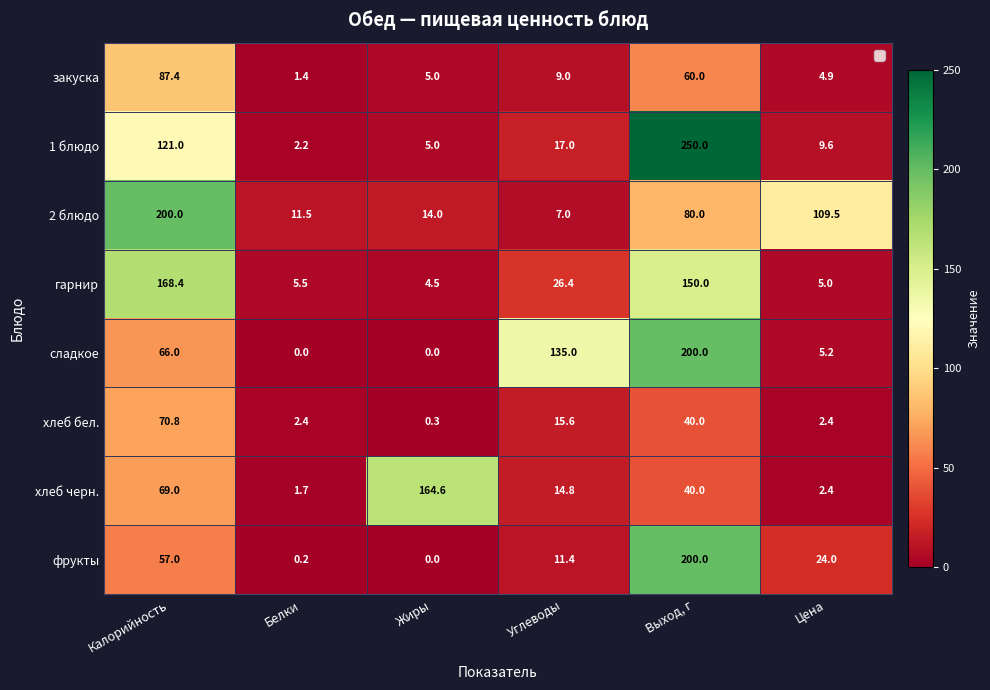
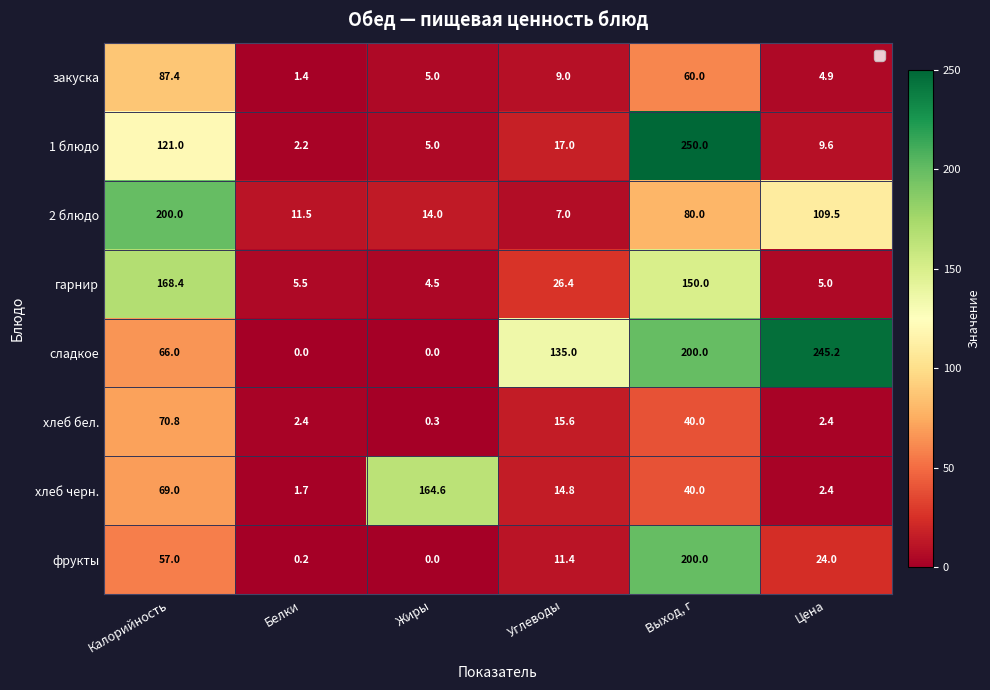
  {
    "закуска": {
      "Калорийность": 87.4,
      "Белки": 1.4,
      "Жиры": 5.0,
      "Углеводы": 9.0,
      "Выход, г": 60.0,
      "Цена": 4.9
    },
    "1 блюдо": {
      "Калорийность": 121.0,
      "Белки": 2.2,
      "Жиры": 5.0,
      "Углеводы": 17.0,
      "Выход, г": 250.0,
      "Цена": 9.6
    },
    "2 блюдо": {
      "Калорийность": 200.0,
      "Белки": 11.5,
      "Жиры": 14.0,
      "Углеводы": 7.0,
      "Выход, г": 80.0,
      "Цена": 109.5
    },
    "гарнир": {
      "Калорийность": 168.4,
      "Белки": 5.5,
      "Жиры": 4.5,
      "Углеводы": 26.4,
      "Выход, г": 150.0,
      "Цена": 5.0
    },
    "сладкое": {
      "Калорийность": 66.0,
      "Белки": 0.0,
      "Жиры": 0.0,
      "Углеводы": 135.0,
      "Выход, г": 200.0,
-     "Цена": 5.2
+     "Цена": 245.2
    },
    "хлеб бел.": {
      "Калорийность": 70.8,
      "Белки": 2.4,
      "Жиры": 0.3,
      "Углеводы": 15.6,
      "Выход, г": 40.0,
      "Цена": 2.4
    },
    "хлеб черн.": {
      "Калорийность": 69.0,
      "Белки": 1.7,
      "Жиры": 164.6,
      "Углеводы": 14.8,
      "Выход, г": 40.0,
      "Цена": 2.4
    },
    "фрукты": {
      "Калорийность": 57.0,
      "Белки": 0.2,
      "Жиры": 0.0,
      "Углеводы": 11.4,
      "Выход, г": 200.0,
      "Цена": 24.0
    }
  }
